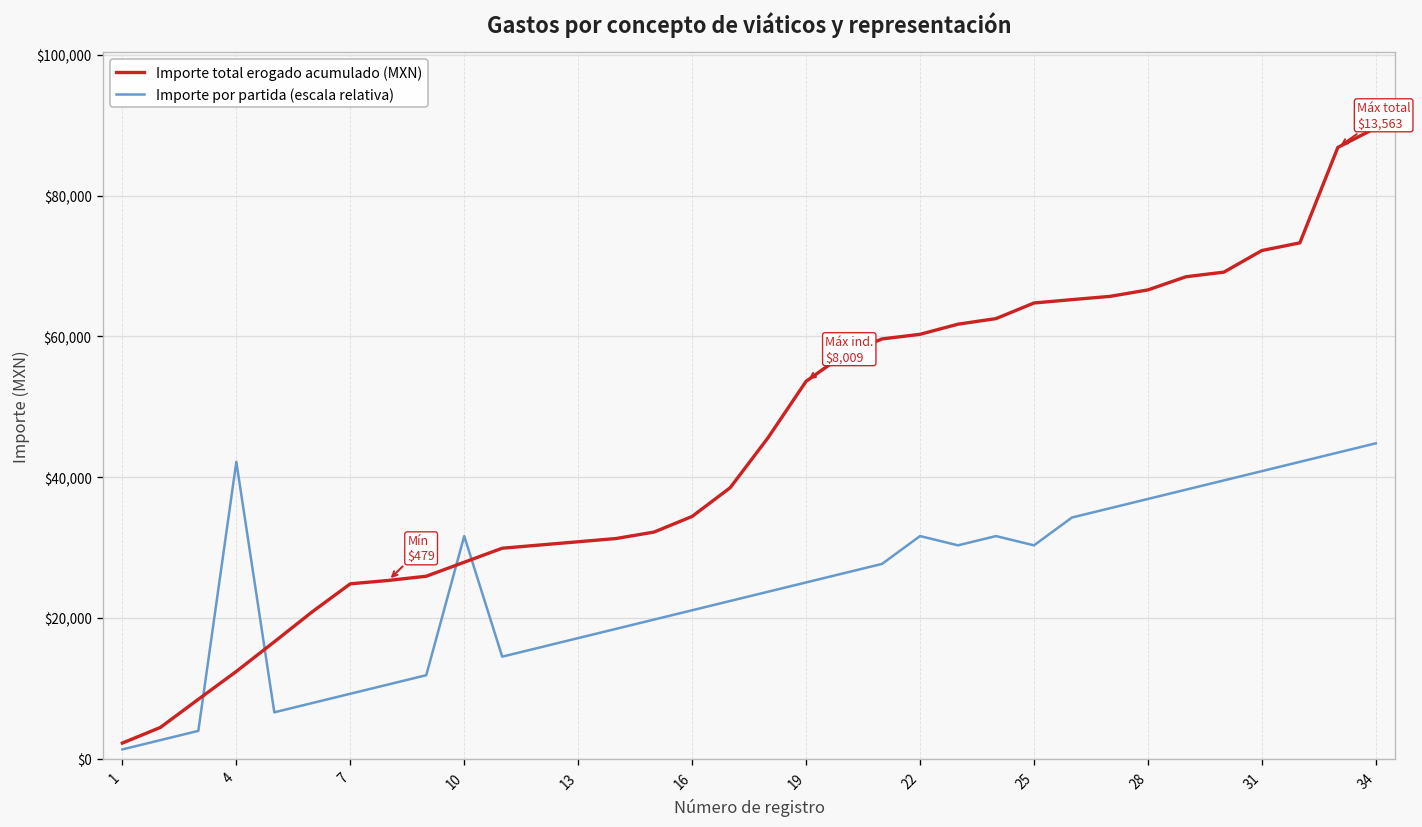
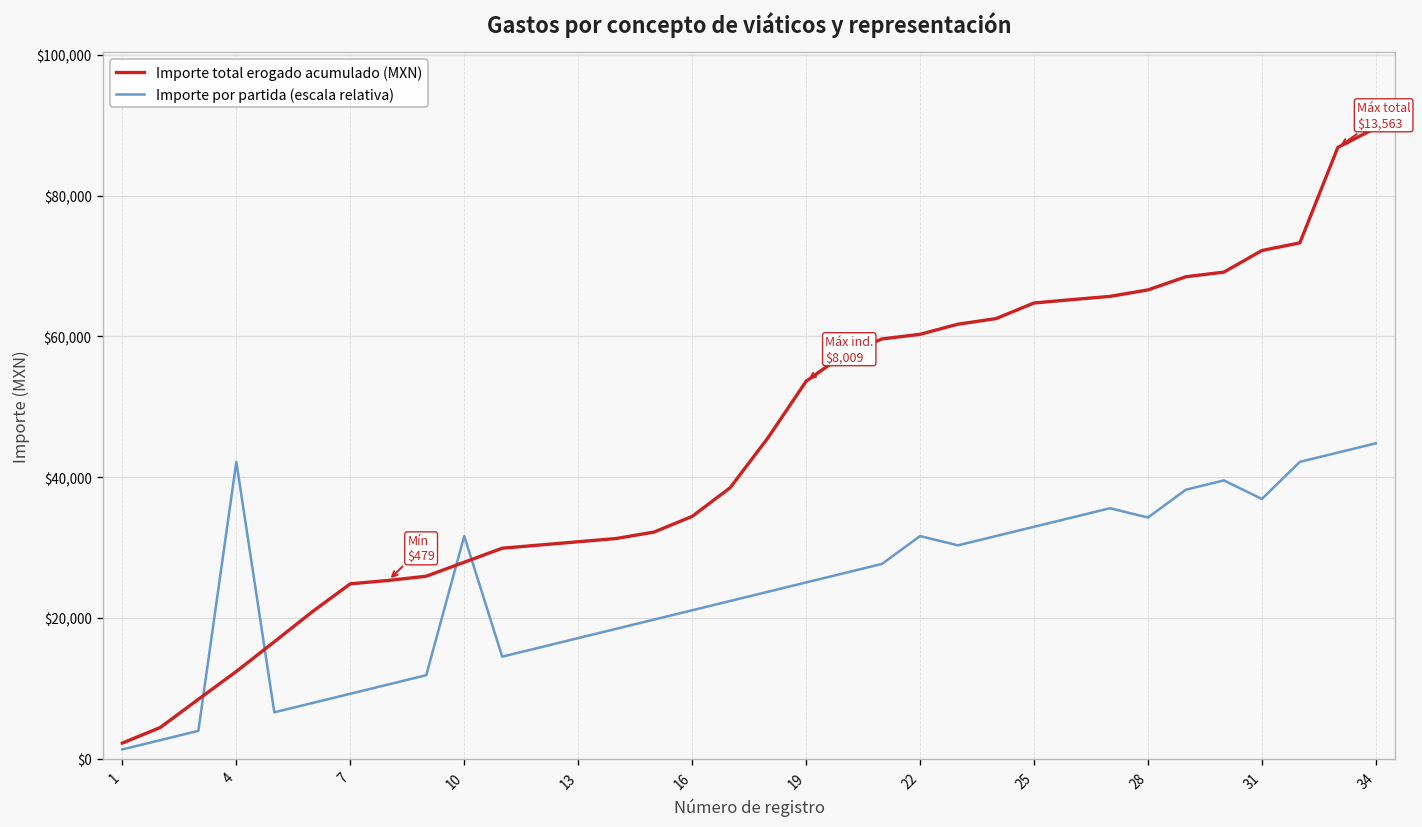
  {
    "Importe total erogado acumulado (MXN)": {
      "1": "$2,000",
      "4": "$12,000",
      "7": "$25,000",
      "10": "$28,000",
      "13": "$31,000",
      "16": "$34,000",
      "19": "$54,000",
      "22": "$60,000",
      "25": "$65,000",
      "28": "$67,000",
      "31": "$72,000"
    },
    "Importe por partida (escala relativa)": {
      "1": "$1,000",
      "4": "$42,000",
      "7": "$9,000",
      "10": "$32,000",
      "13": "$17,000",
      "16": "$21,000",
      "19": "$25,000",
      "22": "$32,000",
-     "25": "$30,000",
-     "28": "$37,000",
-     "31": "$41,000",
+     "25": "$33,000",
+     "28": "$34,000",
+     "31": "$37,000",
      "34": "$45,000"
    }
  }
